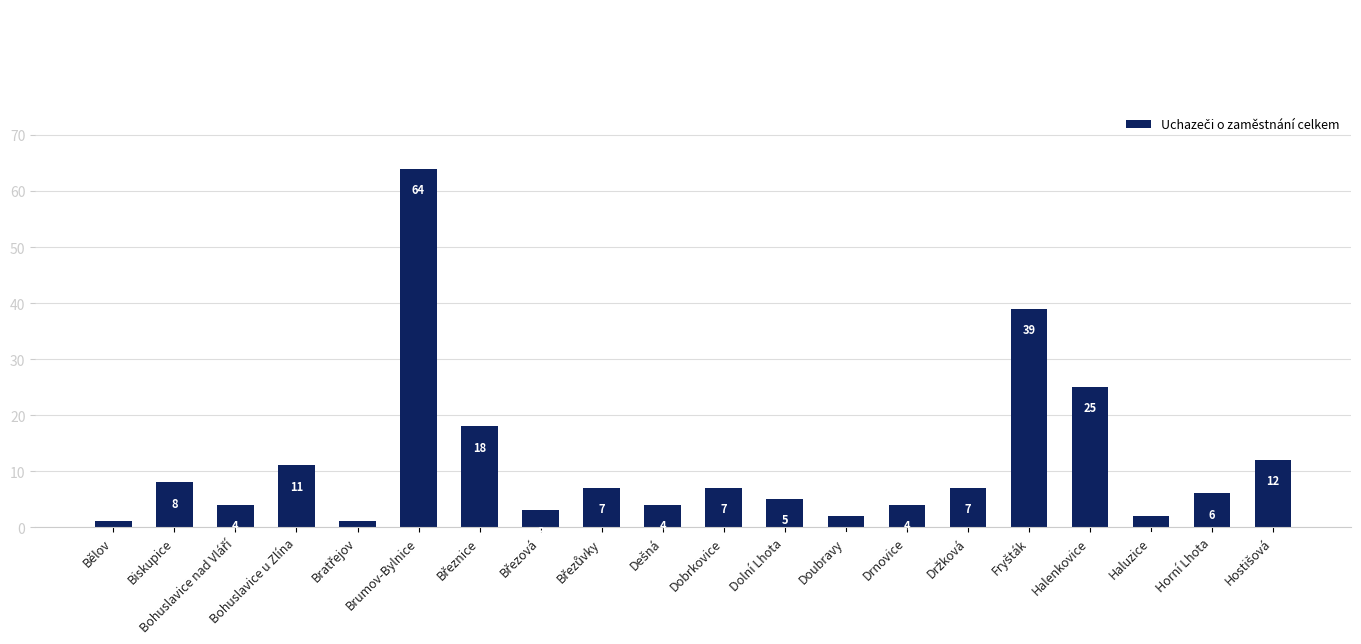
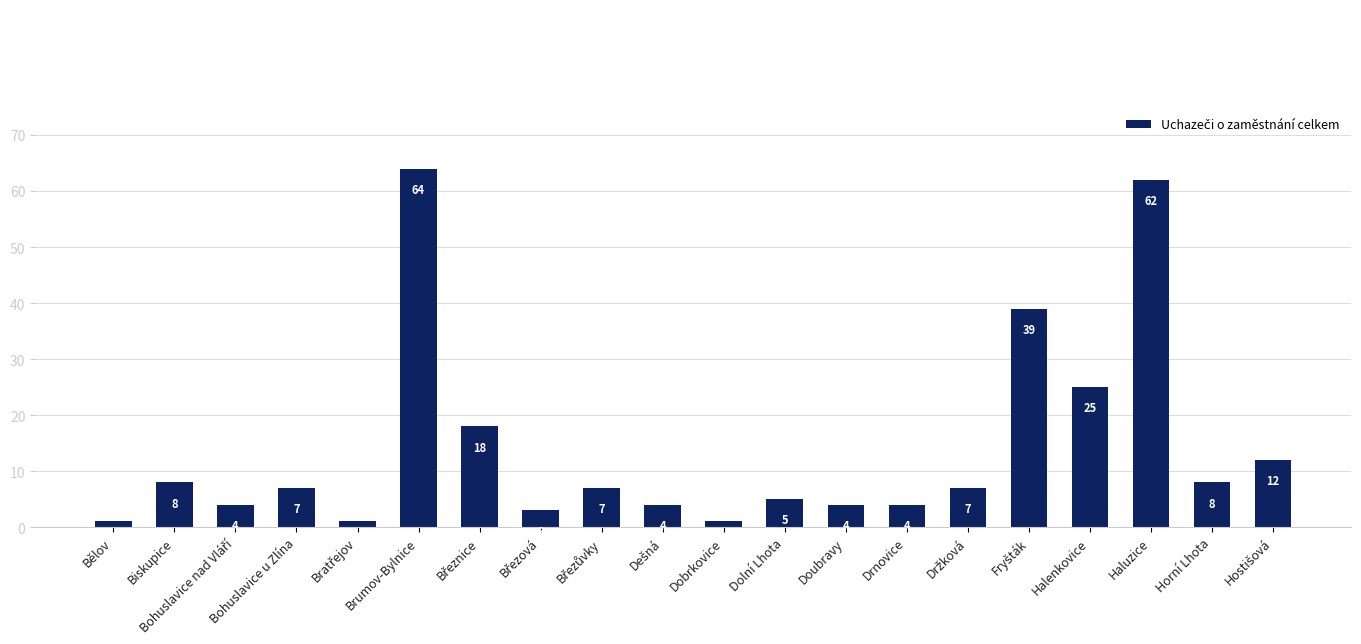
  {
    "Biskupice": 8,
    "Bohuslavice nad Vláří": 4,
-   "Bohuslavice u Zlína": 11,
+   "Bohuslavice u Zlína": 7,
    "Brumov-Bylnice": 64,
    "Březnice": 18,
    "Březůvky": 7,
    "Dešná": 4,
-   "Dobrkovice": 7,
+   "Dobrkovice": 1,
    "Dolní Lhota": 5,
-   "Doubravy": 2,
+   "Doubravy": 4,
    "Drnovice": 4,
    "Držková": 7,
    "Fryšták": 39,
    "Halenkovice": 25,
-   "Haluzice": 2,
-   "Horní Lhota": 6,
+   "Haluzice": 62,
+   "Horní Lhota": 8,
    "Hostišová": 12
  }
